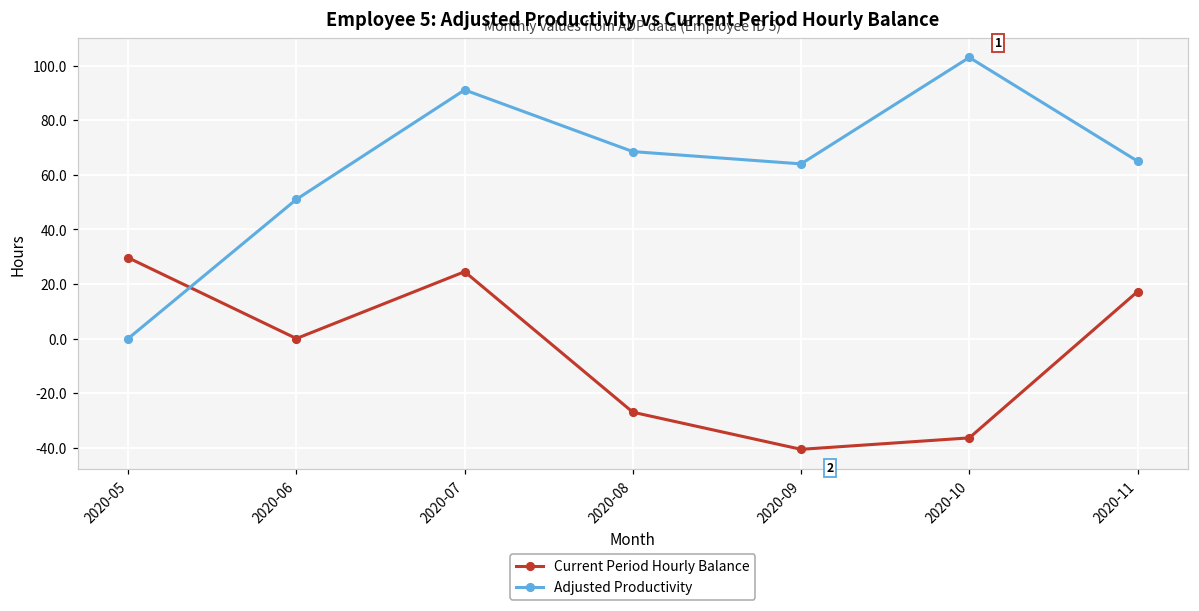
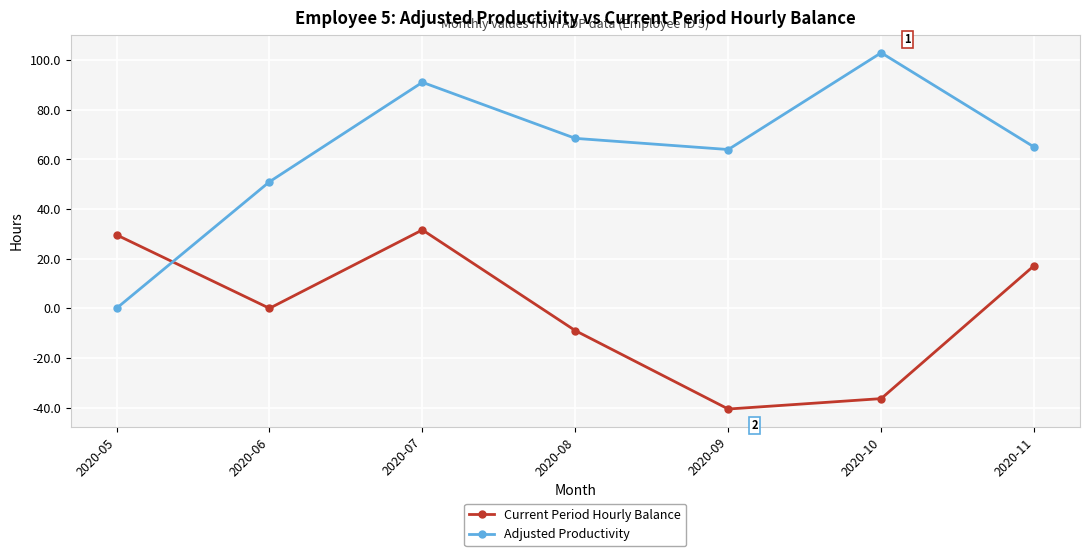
  {
    "Current Period Hourly Balance": {
      "2020-05": 30,
      "2020-06": 0,
-     "2020-07": 25,
-     "2020-08": -27,
+     "2020-07": 32,
+     "2020-08": -9,
      "2020-10": -36,
      "2020-11": 17
    },
    "Adjusted Productivity": {
      "2020-05": 0,
      "2020-06": 51,
      "2020-07": 91,
      "2020-08": 69,
      "2020-09": 64,
      "2020-11": 65
    }
  }
